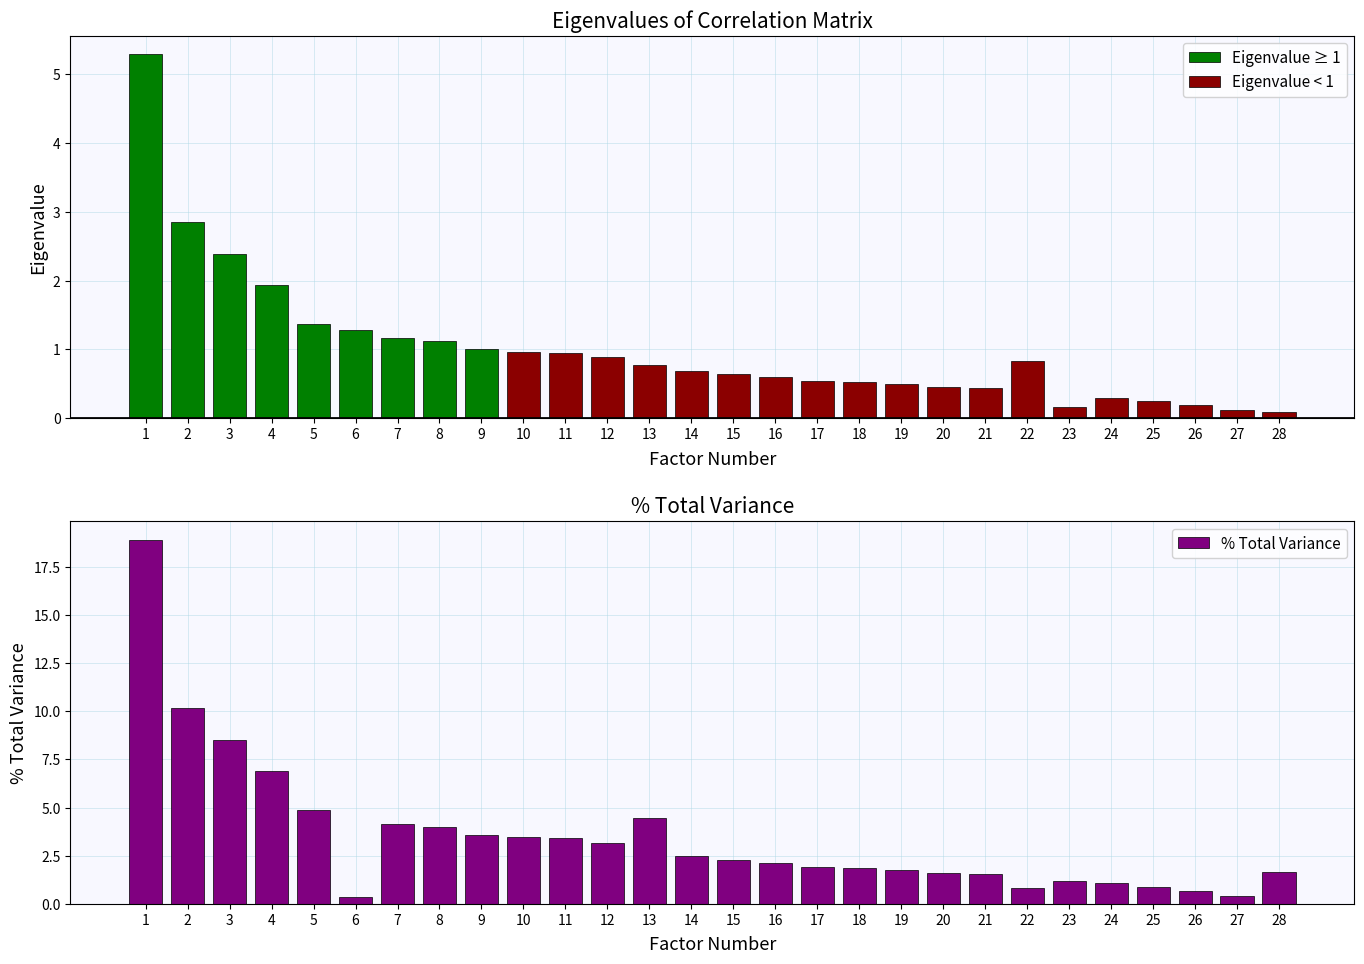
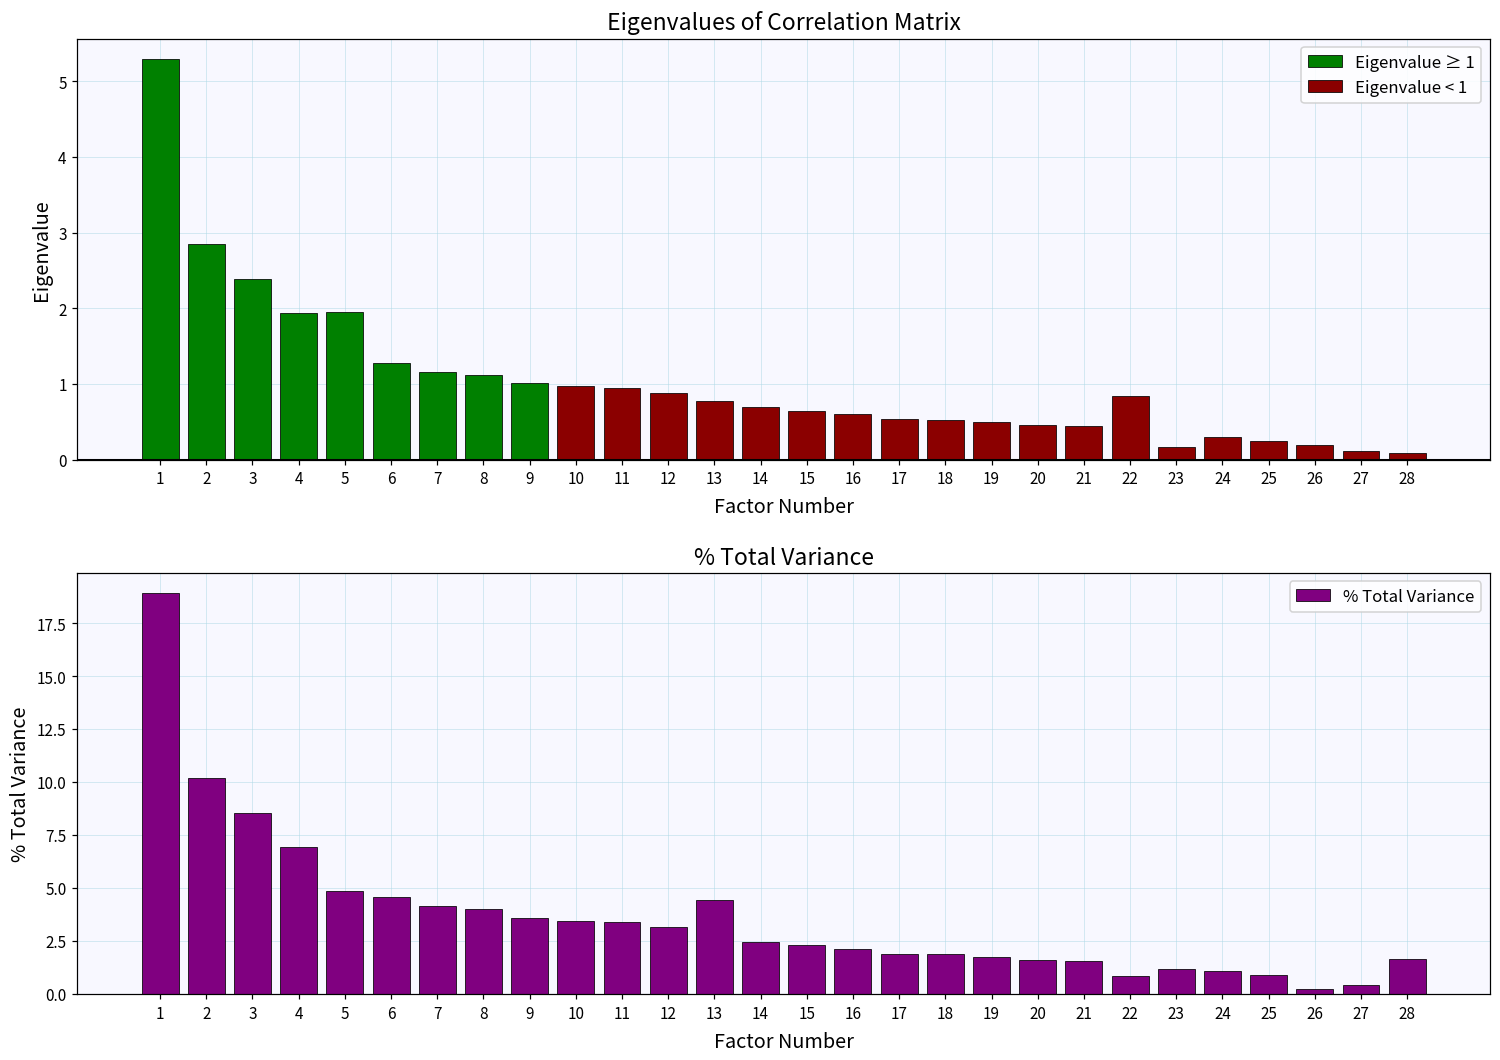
  {
    "Eigenvalues of Correlation Matrix": {
      "Eigenvalue ≥ 1": {
        "1": 5.3,
        "2": 2.8,
        "3": 2.4,
        "4": 1.9,
-       "5": 1.4,
+       "5": 2.0,
        "6": 1.3,
        "7": 1.2,
        "8": 1.1,
        "9": 1.0,
        "10": 0.0,
        "11": 0.0,
        "12": 0.0,
        "13": 0.0,
        "14": 0.0,
        "15": 0.0,
        "16": 0.0,
        "17": 0.0,
        "18": 0.0,
        "19": 0.0,
        "20": 0.0,
        "21": 0.0,
        "22": 0.0,
        "23": 0.0,
        "24": 0.0,
        "25": 0.0,
        "26": 0.0,
        "27": 0.0,
        "28": 0.0
      },
      "Eigenvalue < 1": {
        "1": 0.0,
        "2": 0.0,
        "3": 0.0,
        "4": 0.0,
        "5": 0.0,
        "6": 0.0,
        "7": 0.0,
        "8": 0.0,
        "9": 0.0,
        "10": 1.0,
        "11": 1.0,
        "12": 0.9,
        "13": 0.8,
        "14": 0.7,
        "15": 0.6,
        "16": 0.6,
        "17": 0.5,
        "18": 0.5,
        "19": 0.5,
        "20": 0.5,
        "21": 0.4,
        "22": 0.8,
        "23": 0.2,
        "24": 0.3,
        "25": 0.2,
        "26": 0.2,
        "27": 0.1,
        "28": 0.1
      }
    },
    "% Total Variance": {
      "1": 18.9,
      "2": 10.2,
      "3": 8.5,
      "4": 6.9,
      "5": 4.9,
-     "6": 0.3,
+     "6": 4.6,
      "7": 4.1,
      "8": 4.0,
      "9": 3.6,
      "10": 3.5,
      "11": 3.4,
      "12": 3.2,
      "13": 4.5,
      "14": 2.5,
      "15": 2.3,
      "16": 2.1,
      "17": 1.9,
      "18": 1.9,
      "19": 1.8,
      "20": 1.6,
      "21": 1.6,
      "22": 0.8,
      "23": 1.2,
      "24": 1.1,
      "25": 0.9,
-     "26": 0.7,
+     "26": 0.2,
      "27": 0.4,
      "28": 1.7
    }
  }
